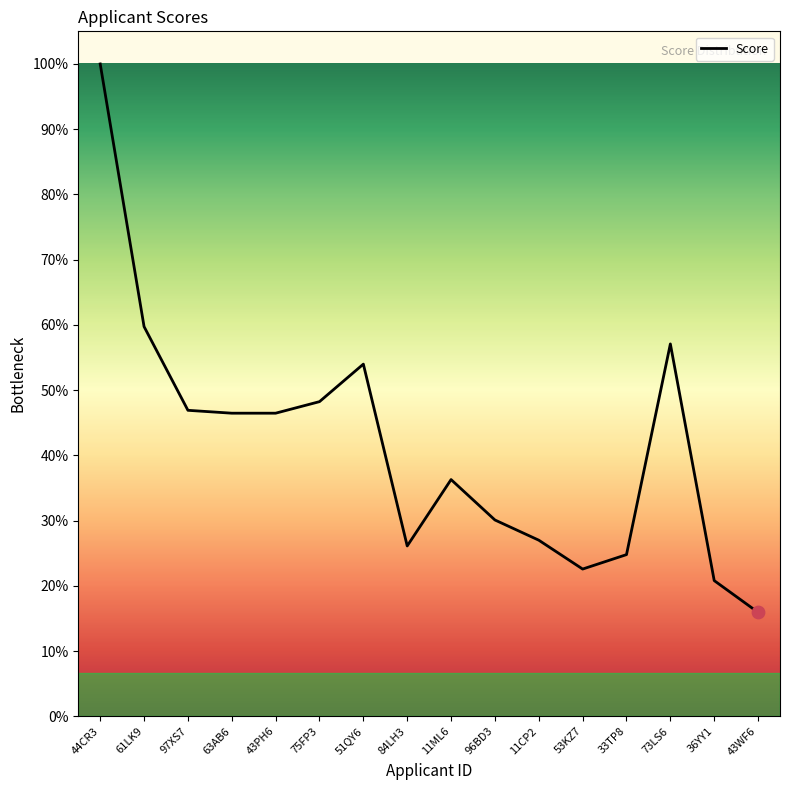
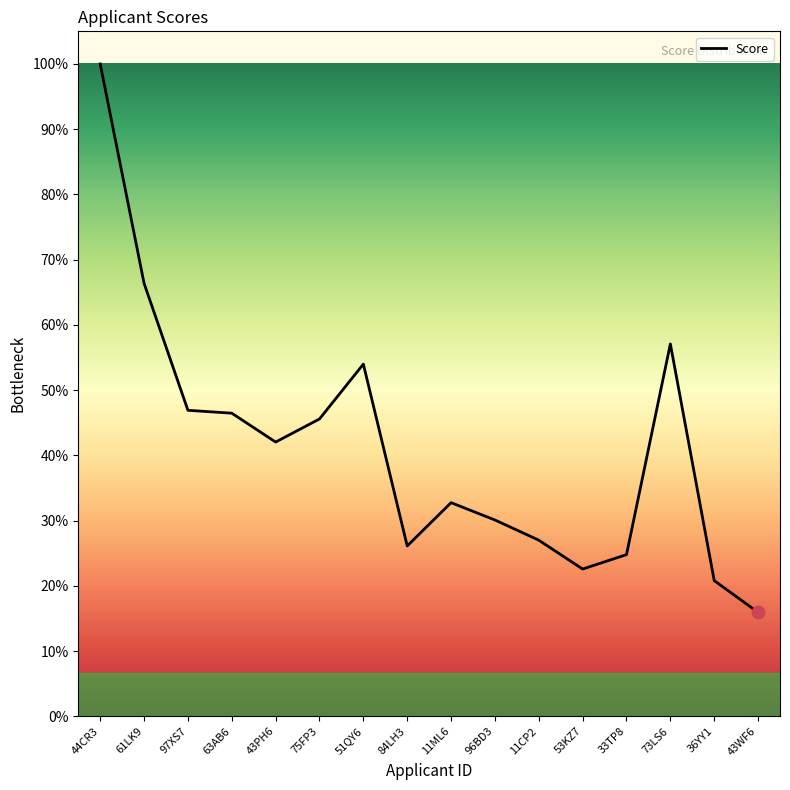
  {
    "Score": {
      "44CR3": "100%",
-     "61LK9": "60%",
+     "61LK9": "66%",
      "97XS7": "47%",
      "63AB6": "46%",
-     "43PH6": "46%",
-     "75FP3": "48%",
+     "43PH6": "42%",
+     "75FP3": "46%",
      "51QY6": "54%",
      "84LH3": "26%",
-     "11ML6": "36%",
+     "11ML6": "33%",
      "96BD3": "30%",
      "11CP2": "27%",
      "53KZ7": "23%",
      "33TP8": "25%",
      "73LS6": "57%",
      "36YY1": "21%"
    }
  }
